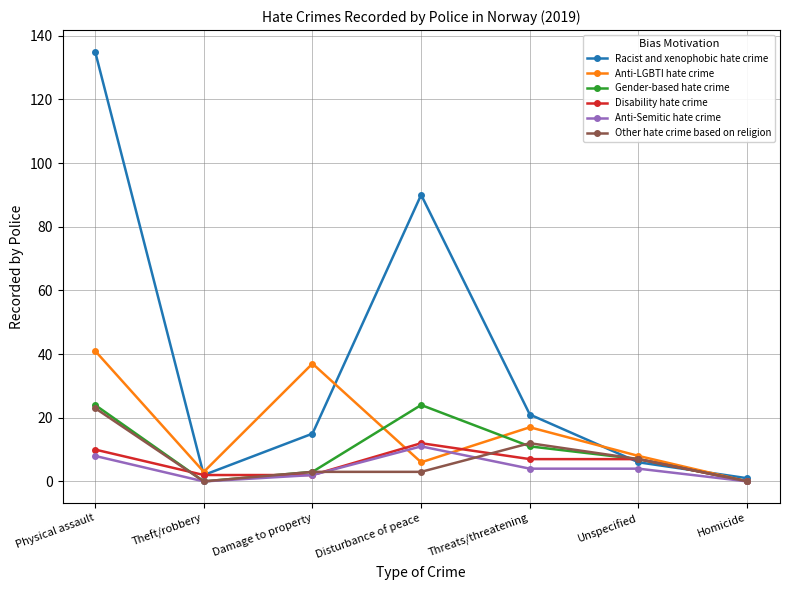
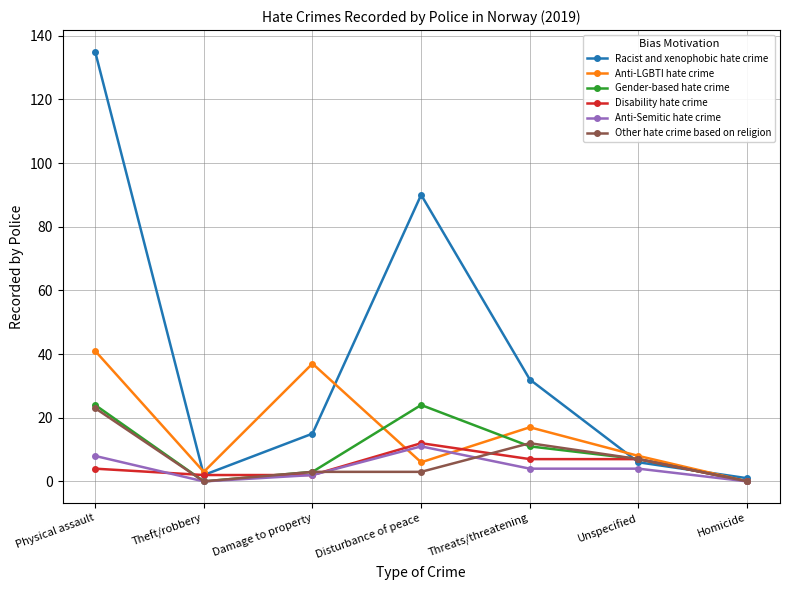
  {
    "Racist and xenophobic hate crime": {
      "Physical assault": 135,
      "Damage to property": 15,
      "Disturbance of peace": 90,
-     "Threats/threatening": 21,
+     "Threats/threatening": 32,
      "Unspecified": 6,
      "Homicide": 1
    },
    "Anti-LGBTI hate crime": {
      "Physical assault": 41,
      "Theft/robbery": 3,
      "Damage to property": 37,
      "Disturbance of peace": 6,
      "Threats/threatening": 17,
      "Unspecified": 8
    },
    "Gender-based hate crime": {
      "Physical assault": 24,
      "Disturbance of peace": 24,
      "Threats/threatening": 11
    },
    "Disability hate crime": {
-     "Physical assault": 10,
+     "Physical assault": 4,
      "Disturbance of peace": 12,
      "Threats/threatening": 7
    },
    "Anti-Semitic hate crime": {
      "Physical assault": 8,
      "Disturbance of peace": 11,
      "Threats/threatening": 4,
      "Unspecified": 4
    },
    "Other hate crime based on religion": {
      "Physical assault": 23,
      "Disturbance of peace": 3,
      "Threats/threatening": 12
    }
  }
